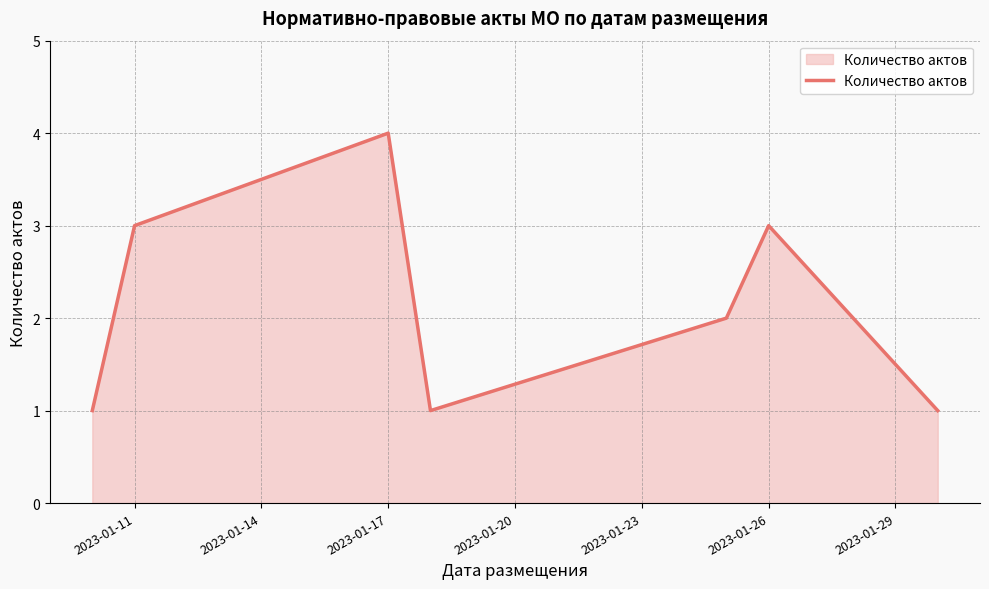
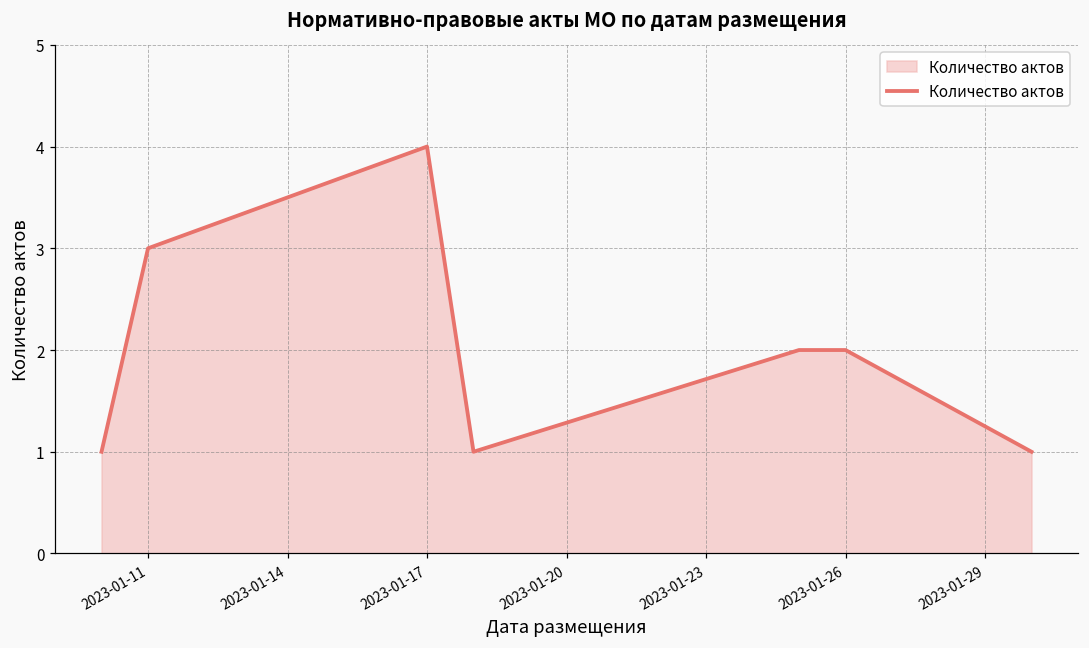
  {
    "2023-01-11": 3,
    "2023-01-17": 4,
-   "2023-01-26": 3
+   "2023-01-26": 2
  }
